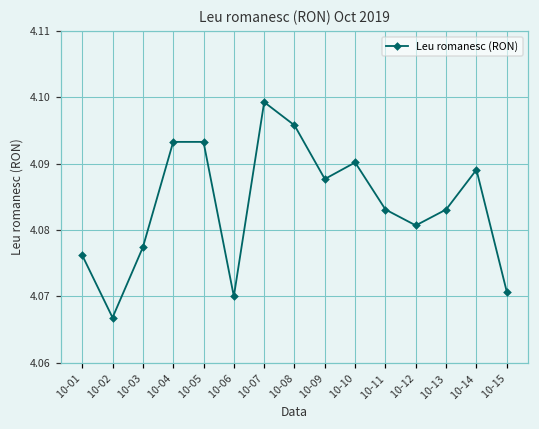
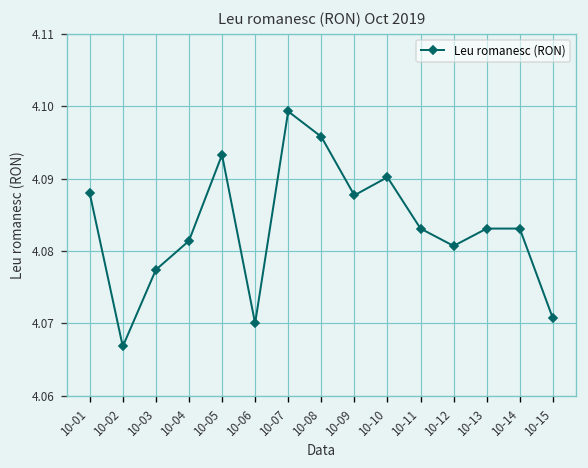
  {
-   "10-01": 4.076,
+   "10-01": 4.088,
    "10-02": 4.067,
    "10-03": 4.077,
-   "10-04": 4.093,
+   "10-04": 4.081,
    "10-05": 4.093,
    "10-06": 4.070,
    "10-07": 4.099,
    "10-08": 4.096,
    "10-09": 4.088,
    "10-10": 4.090,
    "10-11": 4.083,
    "10-12": 4.081,
    "10-13": 4.083,
-   "10-14": 4.089,
+   "10-14": 4.083,
    "10-15": 4.071
  }
